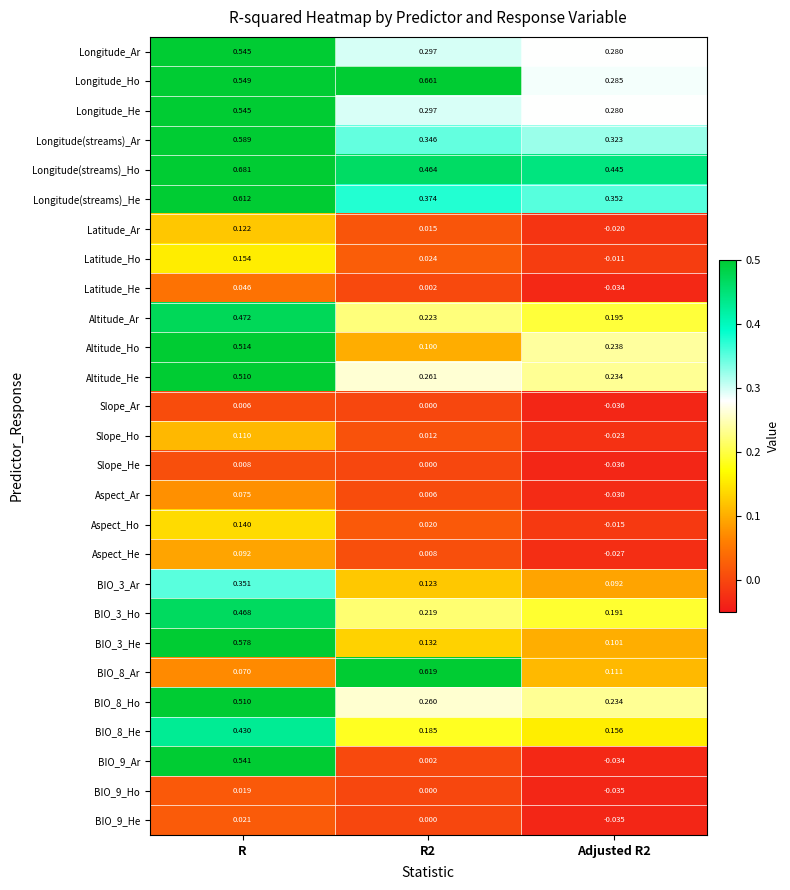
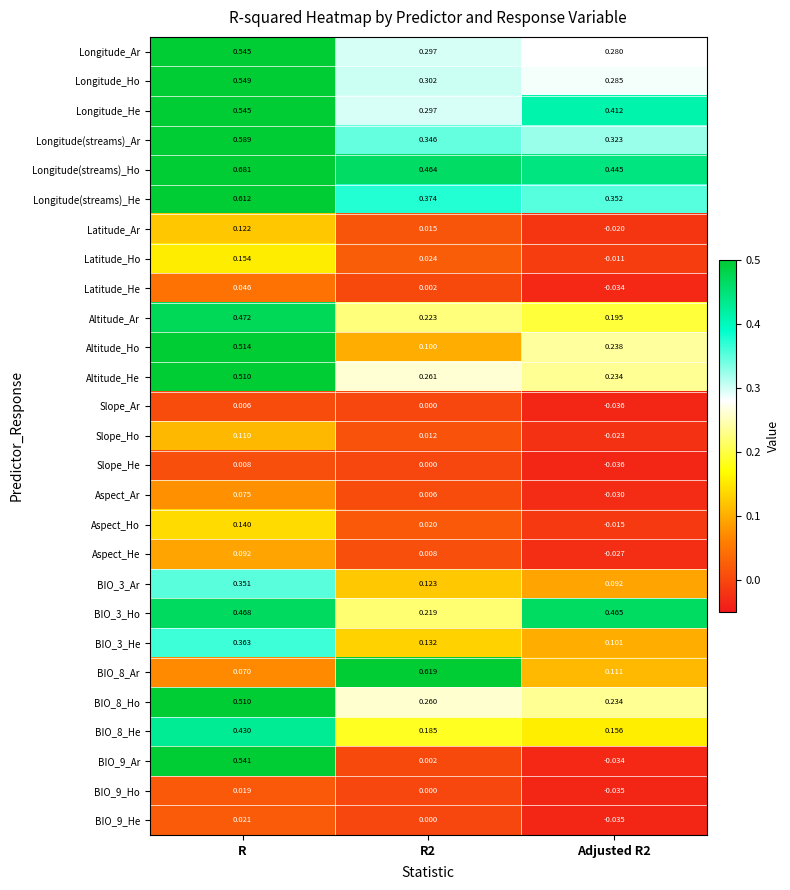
  {
    "Longitude_Ar": {
      "R": 0.545,
      "R2": 0.297,
      "Adjusted R2": 0.280
    },
    "Longitude_Ho": {
      "R": 0.549,
-     "R2": 0.661,
+     "R2": 0.302,
      "Adjusted R2": 0.285
    },
    "Longitude_He": {
      "R": 0.545,
      "R2": 0.297,
-     "Adjusted R2": 0.280
+     "Adjusted R2": 0.412
    },
    "Longitude(streams)_Ar": {
      "R": 0.589,
      "R2": 0.346,
      "Adjusted R2": 0.323
    },
    "Longitude(streams)_Ho": {
      "R": 0.681,
      "R2": 0.464,
      "Adjusted R2": 0.445
    },
    "Longitude(streams)_He": {
      "R": 0.612,
      "R2": 0.374,
      "Adjusted R2": 0.352
    },
    "Latitude_Ar": {
      "R": 0.122,
      "R2": 0.015,
      "Adjusted R2": -0.020
    },
    "Latitude_Ho": {
      "R": 0.154,
      "R2": 0.024,
      "Adjusted R2": -0.011
    },
    "Latitude_He": {
      "R": 0.046,
      "R2": 0.002,
      "Adjusted R2": -0.034
    },
    "Altitude_Ar": {
      "R": 0.472,
      "R2": 0.223,
      "Adjusted R2": 0.195
    },
    "Altitude_Ho": {
      "R": 0.514,
      "R2": 0.100,
      "Adjusted R2": 0.238
    },
    "Altitude_He": {
      "R": 0.510,
      "R2": 0.261,
      "Adjusted R2": 0.234
    },
    "Slope_Ar": {
      "R": 0.006,
      "R2": 0.000,
      "Adjusted R2": -0.036
    },
    "Slope_Ho": {
      "R": 0.110,
      "R2": 0.012,
      "Adjusted R2": -0.023
    },
    "Slope_He": {
      "R": 0.008,
      "R2": 0.000,
      "Adjusted R2": -0.036
    },
    "Aspect_Ar": {
      "R": 0.075,
      "R2": 0.006,
      "Adjusted R2": -0.030
    },
    "Aspect_Ho": {
      "R": 0.140,
      "R2": 0.020,
      "Adjusted R2": -0.015
    },
    "Aspect_He": {
      "R": 0.092,
      "R2": 0.008,
      "Adjusted R2": -0.027
    },
    "BIO_3_Ar": {
      "R": 0.351,
      "R2": 0.123,
      "Adjusted R2": 0.092
    },
    "BIO_3_Ho": {
      "R": 0.468,
      "R2": 0.219,
-     "Adjusted R2": 0.191
+     "Adjusted R2": 0.465
    },
    "BIO_3_He": {
-     "R": 0.578,
+     "R": 0.363,
      "R2": 0.132,
      "Adjusted R2": 0.101
    },
    "BIO_8_Ar": {
      "R": 0.070,
      "R2": 0.619,
      "Adjusted R2": 0.111
    },
    "BIO_8_Ho": {
      "R": 0.510,
      "R2": 0.260,
      "Adjusted R2": 0.234
    },
    "BIO_8_He": {
      "R": 0.430,
      "R2": 0.185,
      "Adjusted R2": 0.156
    },
    "BIO_9_Ar": {
      "R": 0.541,
      "R2": 0.002,
      "Adjusted R2": -0.034
    },
    "BIO_9_Ho": {
      "R": 0.019,
      "R2": 0.000,
      "Adjusted R2": -0.035
    },
    "BIO_9_He": {
      "R": 0.021,
      "R2": 0.000,
      "Adjusted R2": -0.035
    }
  }
